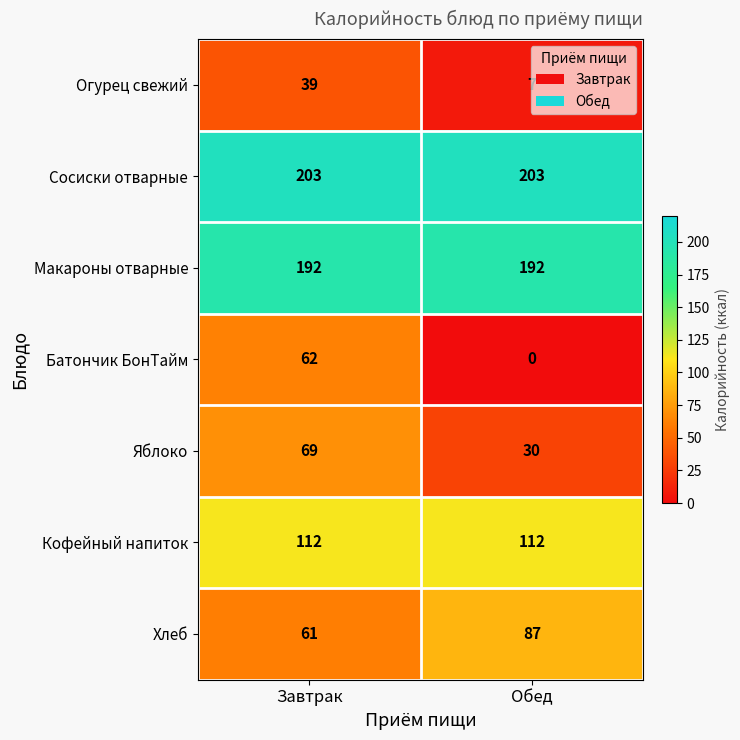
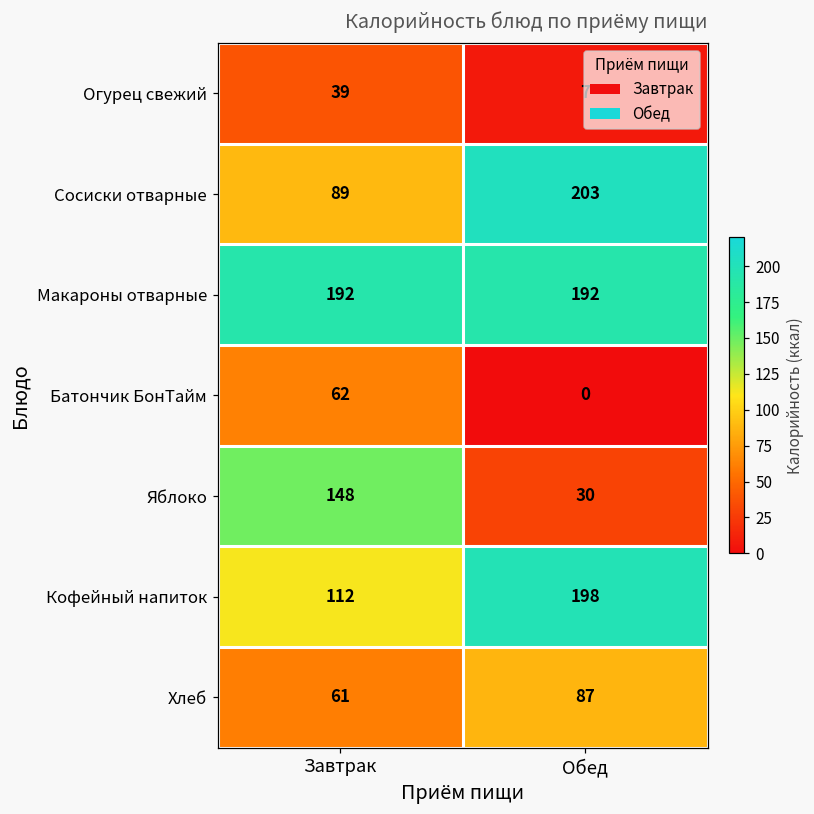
  {
    "Огурец свежий": {
      "Завтрак": 39
    },
    "Сосиски отварные": {
-     "Завтрак": 203,
+     "Завтрак": 89,
      "Обед": 203
    },
    "Макароны отварные": {
      "Завтрак": 192,
      "Обед": 192
    },
    "Батончик БонТайм": {
      "Завтрак": 62,
      "Обед": 0
    },
    "Яблоко": {
-     "Завтрак": 69,
+     "Завтрак": 148,
      "Обед": 30
    },
    "Кофейный напиток": {
      "Завтрак": 112,
-     "Обед": 112
+     "Обед": 198
    },
    "Хлеб": {
      "Завтрак": 61,
      "Обед": 87
    }
  }
